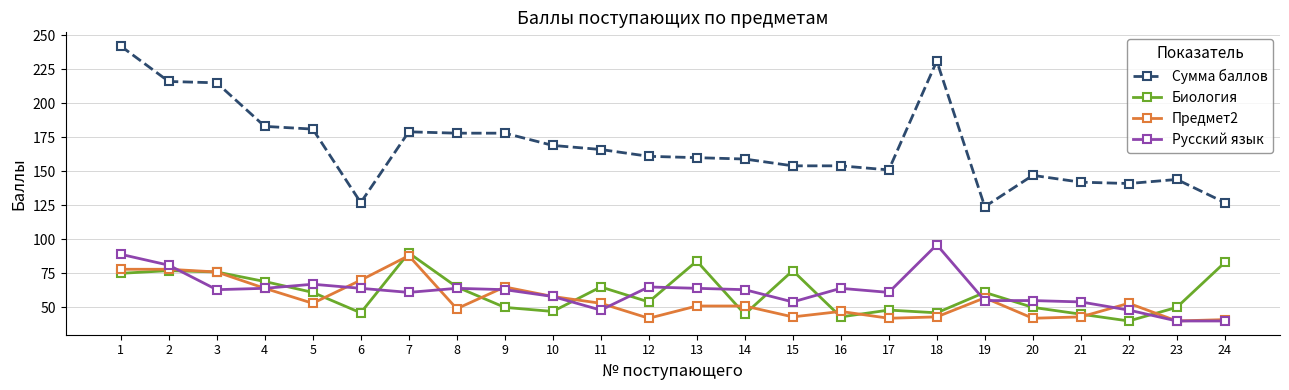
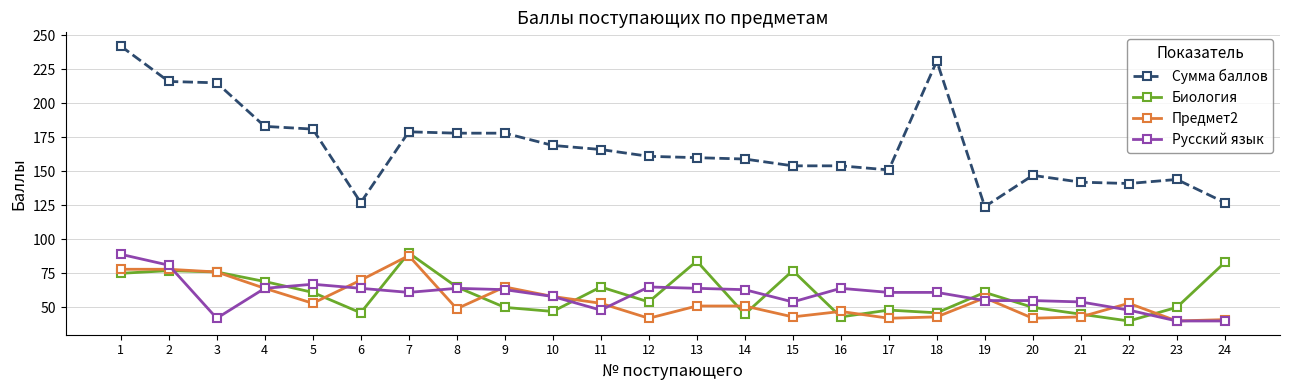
  {
    "Сумма баллов": {
      "1": 242,
      "2": 216,
      "3": 215,
      "4": 183,
      "5": 181,
      "6": 127,
      "7": 179,
      "8": 178,
      "9": 178,
      "10": 169,
      "11": 166,
      "12": 161,
      "13": 160,
      "14": 159,
      "15": 154,
      "16": 154,
      "17": 151,
      "18": 231,
      "19": 124,
      "20": 147,
      "21": 142,
      "22": 141,
      "23": 144,
      "24": 127
    },
    "Биология": {
      "1": 75,
      "4": 69,
      "5": 61,
      "6": 46,
      "7": 90,
      "9": 50,
      "10": 47,
      "11": 65,
      "12": 54,
      "13": 84,
      "14": 45,
      "15": 77,
      "16": 43,
      "17": 48,
      "18": 46,
      "19": 61,
      "20": 50,
      "21": 45,
      "22": 40,
      "23": 50,
      "24": 83
    },
    "Предмет2": {
      "1": 78,
      "5": 53,
      "6": 70,
      "7": 88,
      "8": 49,
      "9": 65,
      "11": 53,
      "12": 42,
      "13": 51,
      "14": 51,
      "15": 43,
      "16": 47,
      "17": 42,
      "18": 43,
      "19": 57,
      "20": 42,
      "21": 43,
      "22": 53
    },
    "Русский язык": {
      "1": 89,
      "2": 81,
-     "3": 63,
+     "3": 42,
      "5": 67,
      "6": 64,
      "7": 61,
      "9": 63,
      "11": 48,
      "12": 65,
      "13": 64,
      "14": 63,
      "15": 54,
      "16": 64,
      "17": 61,
-     "18": 96,
+     "18": 61,
      "19": 55,
      "20": 55,
      "21": 54,
      "22": 48
    }
  }
